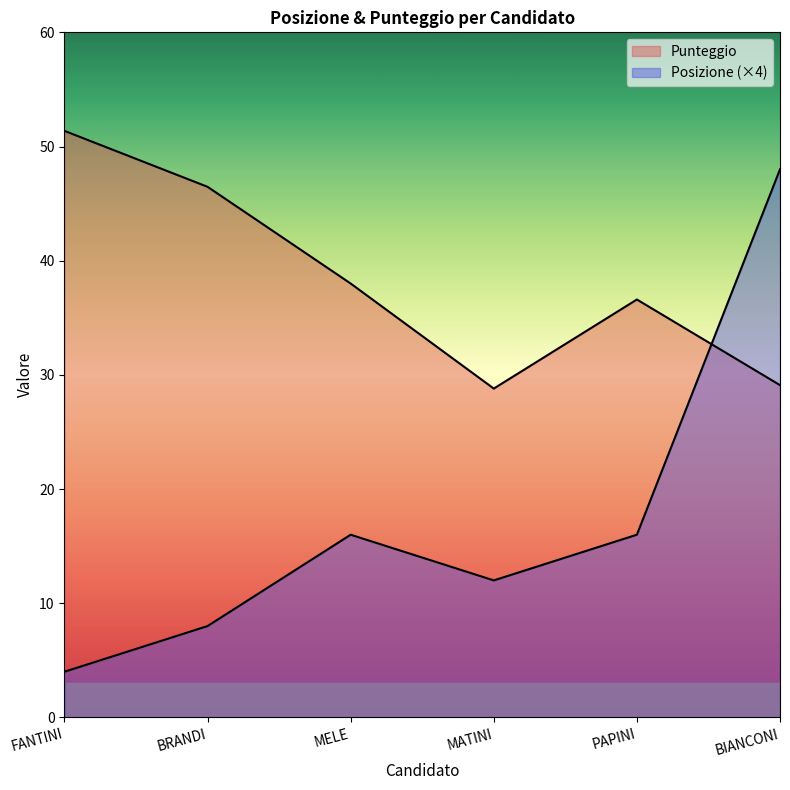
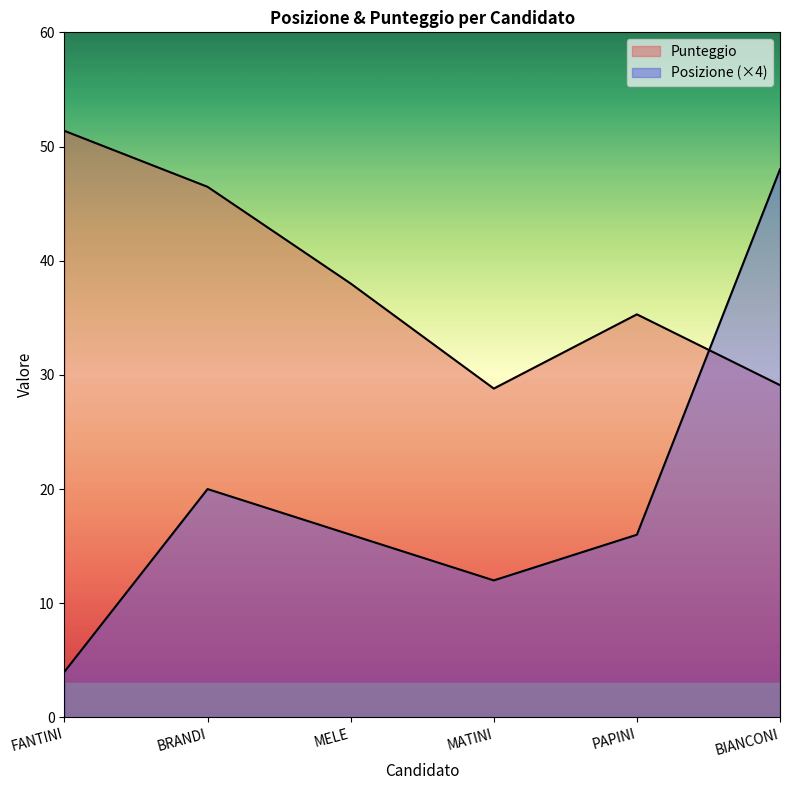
  {
    "Punteggio": {
      "FANTINI": 51.4,
      "BRANDI": 46.5,
      "MELE": 38.0,
      "MATINI": 28.8,
-     "PAPINI": 36.6,
+     "PAPINI": 35.3,
      "BIANCONI": 29.1
    },
    "Posizione (×4)": {
      "FANTINI": 4.0,
-     "BRANDI": 8.0,
+     "BRANDI": 20.0,
      "MELE": 16.0,
      "MATINI": 12.0,
      "PAPINI": 16.0,
      "BIANCONI": 48.0
    }
  }
